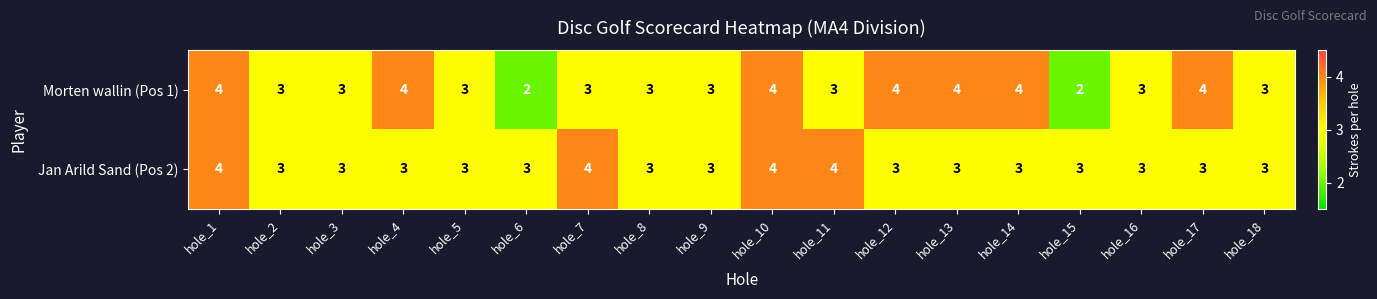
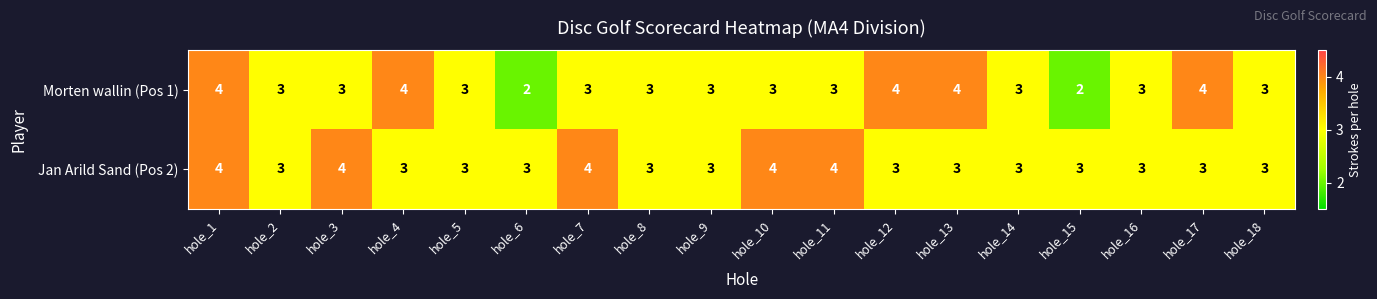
  {
    "Morten wallin (Pos 1)": {
      "hole_1": 4,
      "hole_2": 3,
      "hole_3": 3,
      "hole_4": 4,
      "hole_5": 3,
      "hole_6": 2,
      "hole_7": 3,
      "hole_8": 3,
      "hole_9": 3,
-     "hole_10": 4,
+     "hole_10": 3,
      "hole_11": 3,
      "hole_12": 4,
      "hole_13": 4,
-     "hole_14": 4,
+     "hole_14": 3,
      "hole_15": 2,
      "hole_16": 3,
      "hole_17": 4,
      "hole_18": 3
    },
    "Jan Arild Sand (Pos 2)": {
      "hole_1": 4,
      "hole_2": 3,
-     "hole_3": 3,
+     "hole_3": 4,
      "hole_4": 3,
      "hole_5": 3,
      "hole_6": 3,
      "hole_7": 4,
      "hole_8": 3,
      "hole_9": 3,
      "hole_10": 4,
      "hole_11": 4,
      "hole_12": 3,
      "hole_13": 3,
      "hole_14": 3,
      "hole_15": 3,
      "hole_16": 3,
      "hole_17": 3,
      "hole_18": 3
    }
  }
